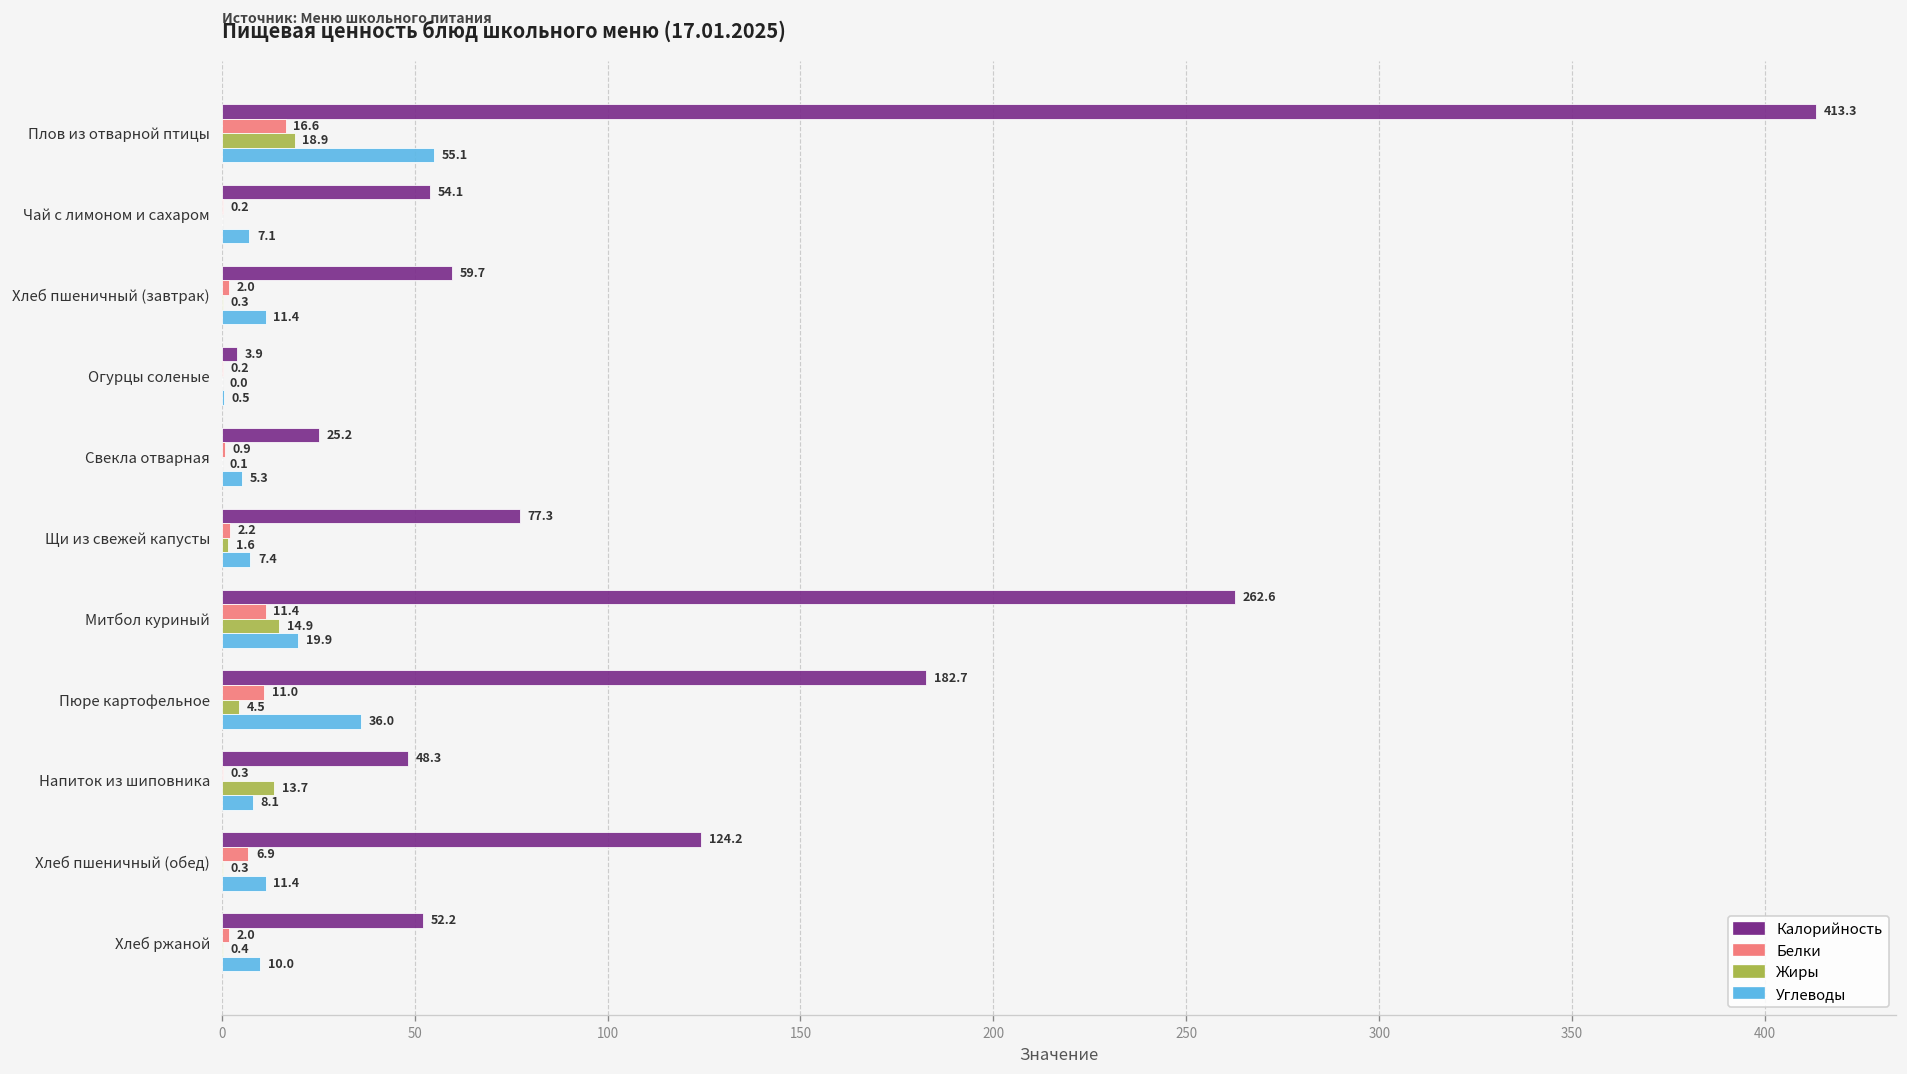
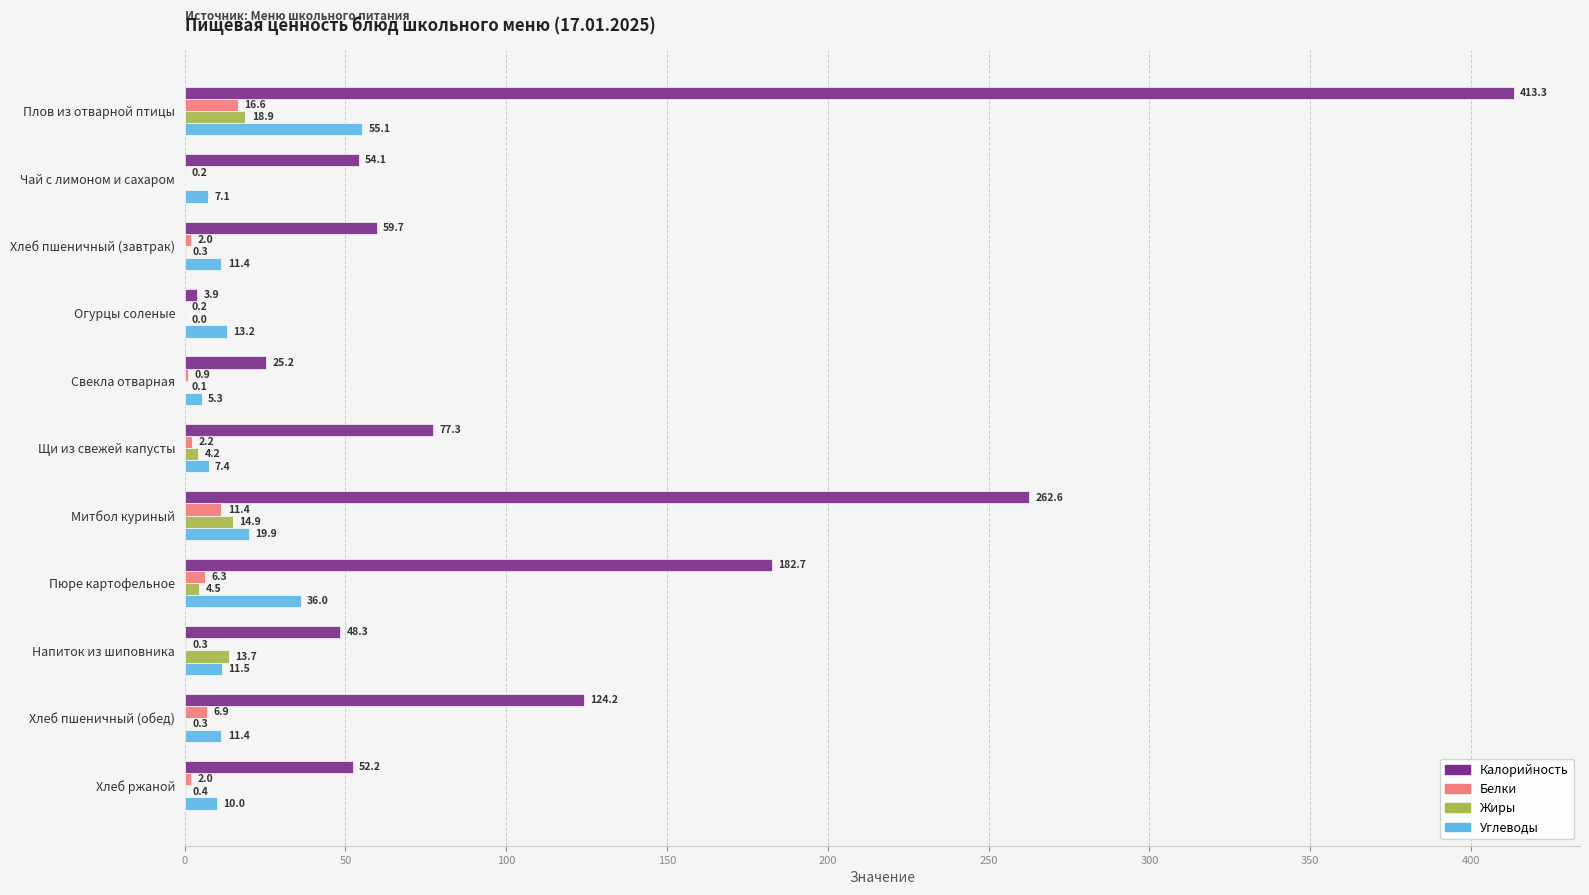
  {
    "Калорийность": {
      "Плов из отварной птицы": 413.3,
      "Чай с лимоном и сахаром": 54.1,
      "Хлеб пшеничный (завтрак)": 59.7,
      "Огурцы соленые": 3.9,
      "Свекла отварная": 25.2,
      "Щи из свежей капусты": 77.3,
      "Митбол куриный": 262.6,
      "Пюре картофельное": 182.7,
      "Напиток из шиповника": 48.3,
      "Хлеб пшеничный (обед)": 124.2,
      "Хлеб ржаной": 52.2
    },
    "Белки": {
      "Плов из отварной птицы": 16.6,
      "Чай с лимоном и сахаром": 0.2,
      "Хлеб пшеничный (завтрак)": 2.0,
      "Огурцы соленые": 0.2,
      "Свекла отварная": 0.9,
      "Щи из свежей капусты": 2.2,
      "Митбол куриный": 11.4,
-     "Пюре картофельное": 11.0,
+     "Пюре картофельное": 6.3,
      "Напиток из шиповника": 0.3,
      "Хлеб пшеничный (обед)": 6.9,
      "Хлеб ржаной": 2.0
    },
    "Жиры": {
      "Плов из отварной птицы": 18.9,
      "Хлеб пшеничный (завтрак)": 0.3,
      "Огурцы соленые": 0.0,
      "Свекла отварная": 0.1,
-     "Щи из свежей капусты": 1.6,
+     "Щи из свежей капусты": 4.2,
      "Митбол куриный": 14.9,
      "Пюре картофельное": 4.5,
      "Напиток из шиповника": 13.7,
      "Хлеб пшеничный (обед)": 0.3,
      "Хлеб ржаной": 0.4
    },
    "Углеводы": {
      "Плов из отварной птицы": 55.1,
      "Чай с лимоном и сахаром": 7.1,
      "Хлеб пшеничный (завтрак)": 11.4,
-     "Огурцы соленые": 0.5,
+     "Огурцы соленые": 13.2,
      "Свекла отварная": 5.3,
      "Щи из свежей капусты": 7.4,
      "Митбол куриный": 19.9,
      "Пюре картофельное": 36.0,
-     "Напиток из шиповника": 8.1,
+     "Напиток из шиповника": 11.5,
      "Хлеб пшеничный (обед)": 11.4,
      "Хлеб ржаной": 10.0
    }
  }
